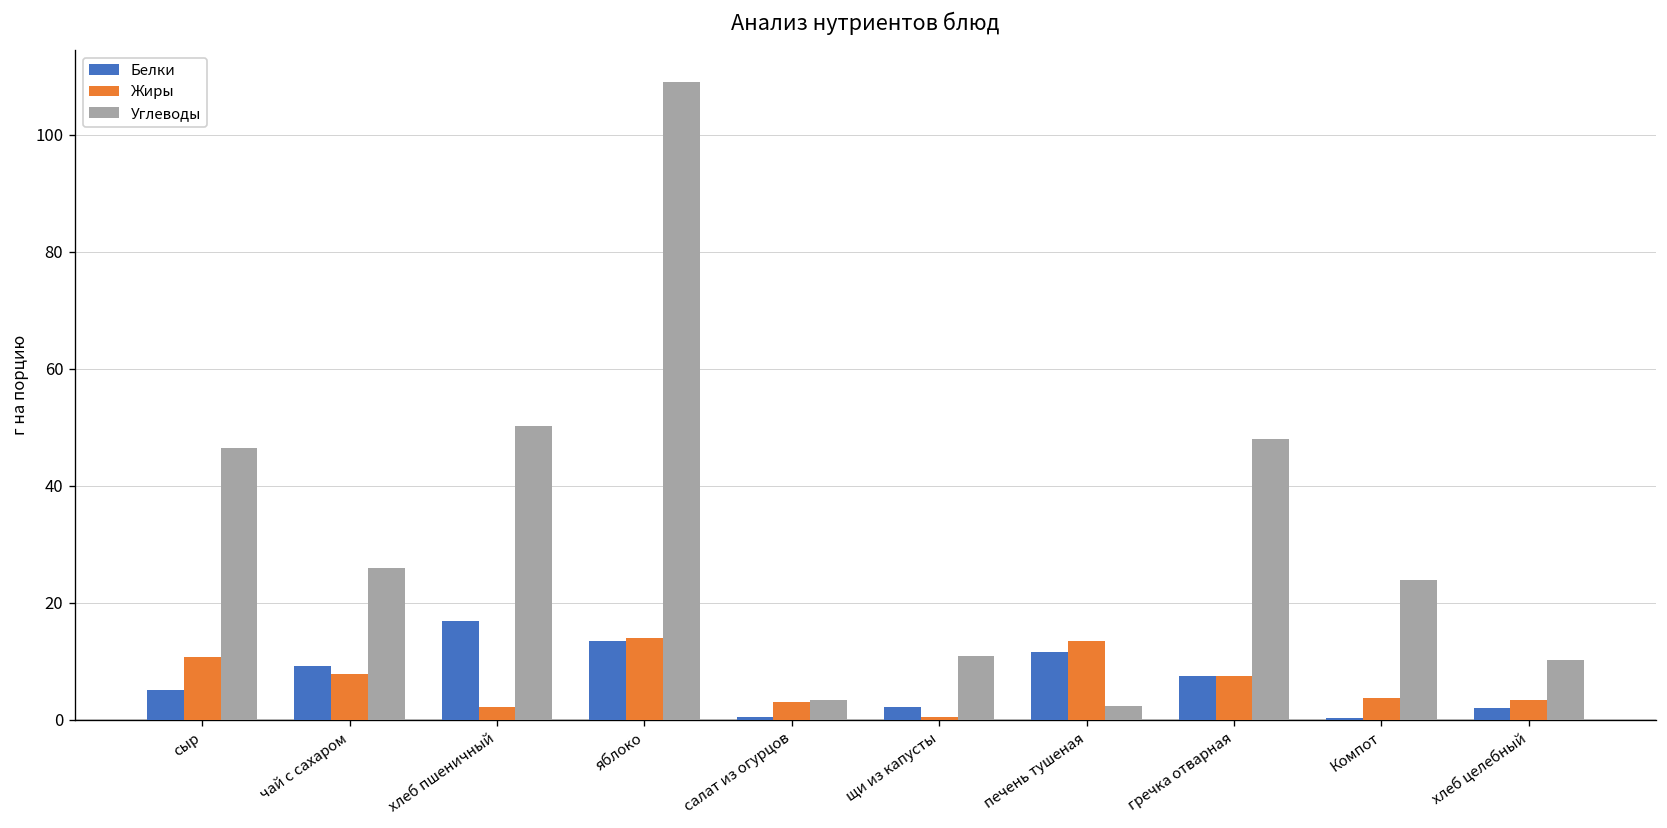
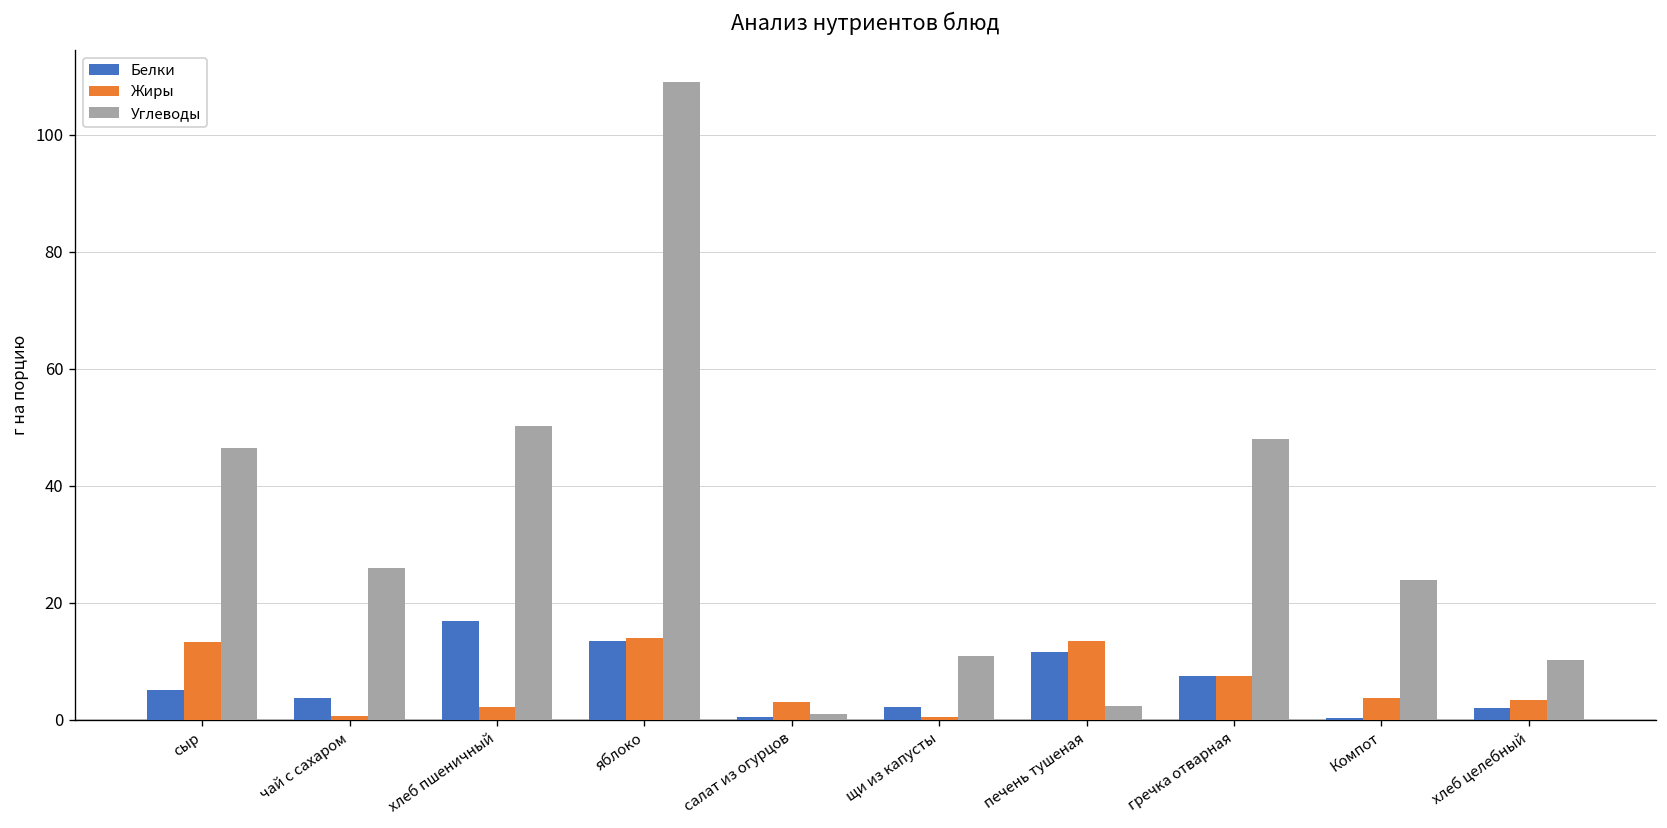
  {
    "Белки": {
      "сыр": 5,
-     "чай с сахаром": 9,
+     "чай с сахаром": 4,
      "хлеб пшеничный": 17,
      "яблоко": 14,
      "салат из огурцов": 1,
      "щи из капусты": 2,
      "печень тушеная": 12,
      "гречка отварная": 8,
      "хлеб целебный": 2
    },
    "Жиры": {
-     "сыр": 11,
-     "чай с сахаром": 8,
+     "сыр": 13,
+     "чай с сахаром": 1,
      "хлеб пшеничный": 2,
      "яблоко": 14,
      "салат из огурцов": 3,
      "печень тушеная": 13,
      "гречка отварная": 8,
      "Компот": 4,
      "хлеб целебный": 3
    },
    "Углеводы": {
      "сыр": 46,
      "чай с сахаром": 26,
      "хлеб пшеничный": 50,
      "яблоко": 109,
-     "салат из огурцов": 3,
+     "салат из огурцов": 1,
      "щи из капусты": 11,
      "печень тушеная": 2,
      "гречка отварная": 48,
      "Компот": 24,
      "хлеб целебный": 10
    }
  }
